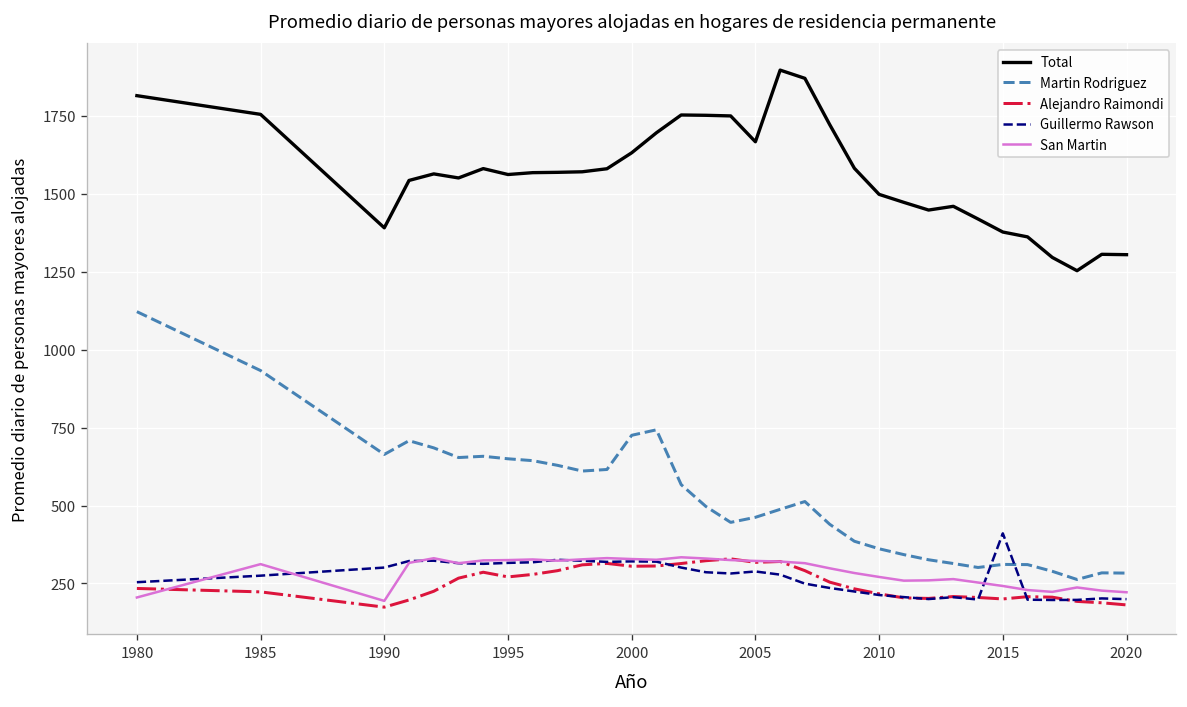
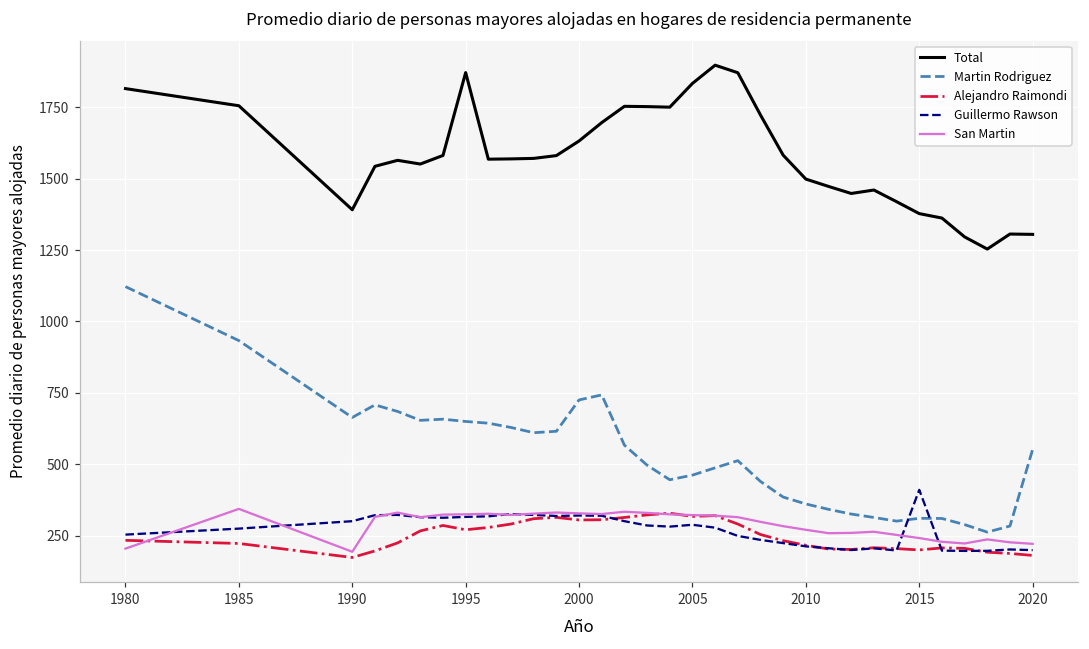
  {
    "Total": {
      "1980": 1820,
      "1985": 1760,
      "1990": 1390,
-     "1995": 1560,
+     "1995": 1870,
      "2000": 1630,
-     "2005": 1670,
+     "2005": 1830,
      "2010": 1500,
      "2015": 1380,
      "2020": 1300
    },
    "Martin Rodriguez": {
      "1980": 1120,
      "1985": 930,
      "1990": 660,
      "1995": 650,
      "2000": 730,
      "2005": 460,
      "2010": 360,
      "2015": 310,
-     "2020": 280
+     "2020": 550
    },
    "Alejandro Raimondi": {
      "1980": 230,
      "1985": 220,
      "1990": 170,
      "1995": 270,
      "2000": 310,
      "2015": 200,
      "2020": 180
    },
    "Guillermo Rawson": {
      "1980": 250,
      "1985": 280,
      "1990": 300,
      "2005": 290,
      "2015": 410,
      "2020": 200
    },
    "San Martin": {
      "1980": 210,
-     "1985": 310,
+     "1985": 340,
      "1990": 190,
      "2010": 270,
      "2015": 240,
      "2020": 220
    }
  }
